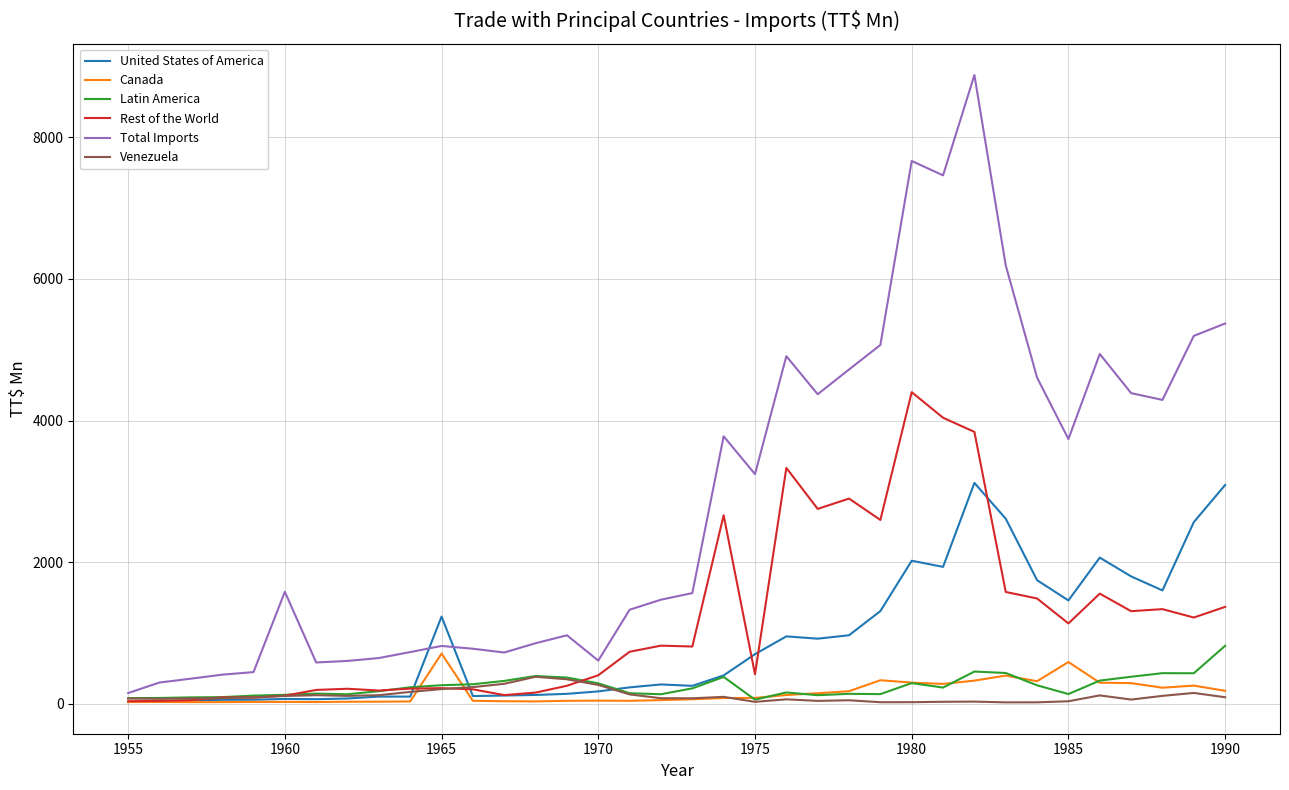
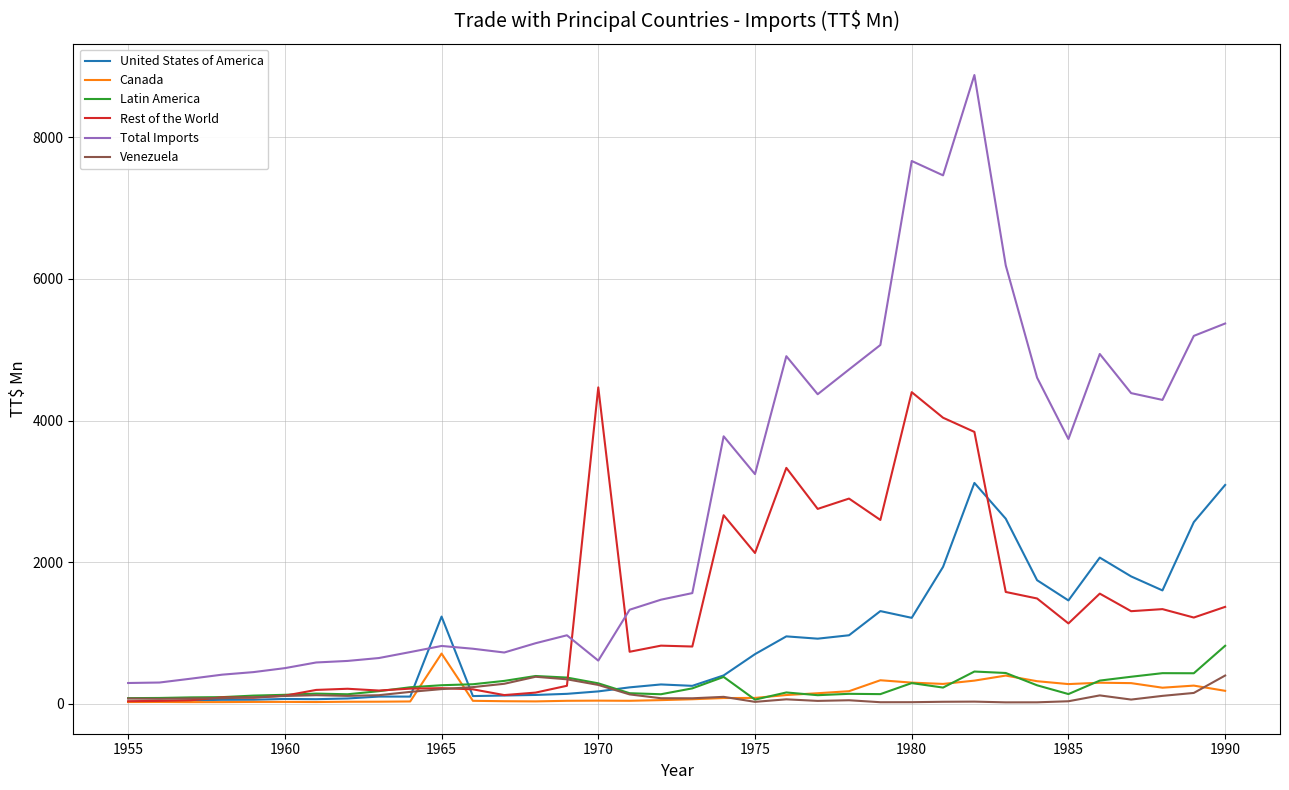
  {
    "United States of America": {
      "1960": 100,
      "1965": 1200,
      "1970": 200,
      "1975": 700,
-     "1980": 2000,
+     "1980": 1200,
      "1985": 1500,
      "1990": 3100
    },
    "Canada": {
      "1960": 0,
      "1965": 700,
      "1970": 0,
-     "1985": 600,
+     "1985": 300,
      "1990": 200
    },
    "Latin America": {
      "1965": 300,
      "1985": 100,
      "1990": 800
    },
    "Rest of the World": {
-     "1970": 400,
-     "1975": 400,
+     "1970": 4500,
+     "1975": 2100,
      "1980": 4400,
      "1985": 1100,
      "1990": 1400
    },
    "Total Imports": {
-     "1955": 200,
-     "1960": 1600,
+     "1955": 300,
+     "1960": 500,
      "1965": 800,
      "1970": 600,
      "1975": 3200,
      "1980": 7700,
      "1985": 3700,
      "1990": 5400
    },
    "Venezuela": {
      "1980": 0,
      "1985": 0,
-     "1990": 100
+     "1990": 400
    }
  }
